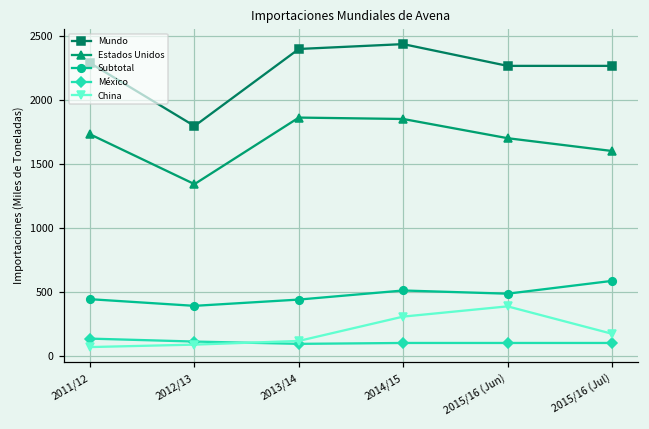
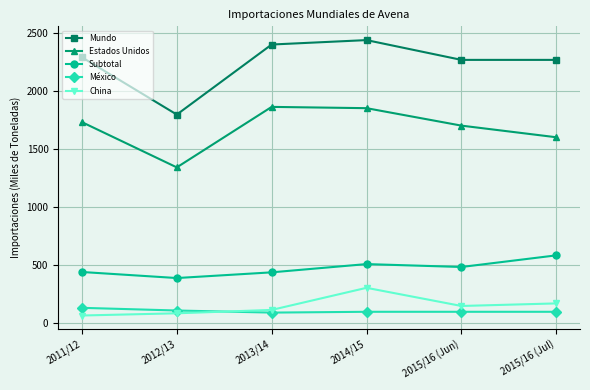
  {
    "China": {
      "2011/12": 70,
      "2012/13": 90,
      "2013/14": 120,
      "2014/15": 310,
-     "2015/16 (Jun)": 390,
+     "2015/16 (Jun)": 150,
      "2015/16 (Jul)": 170
    }
  }
